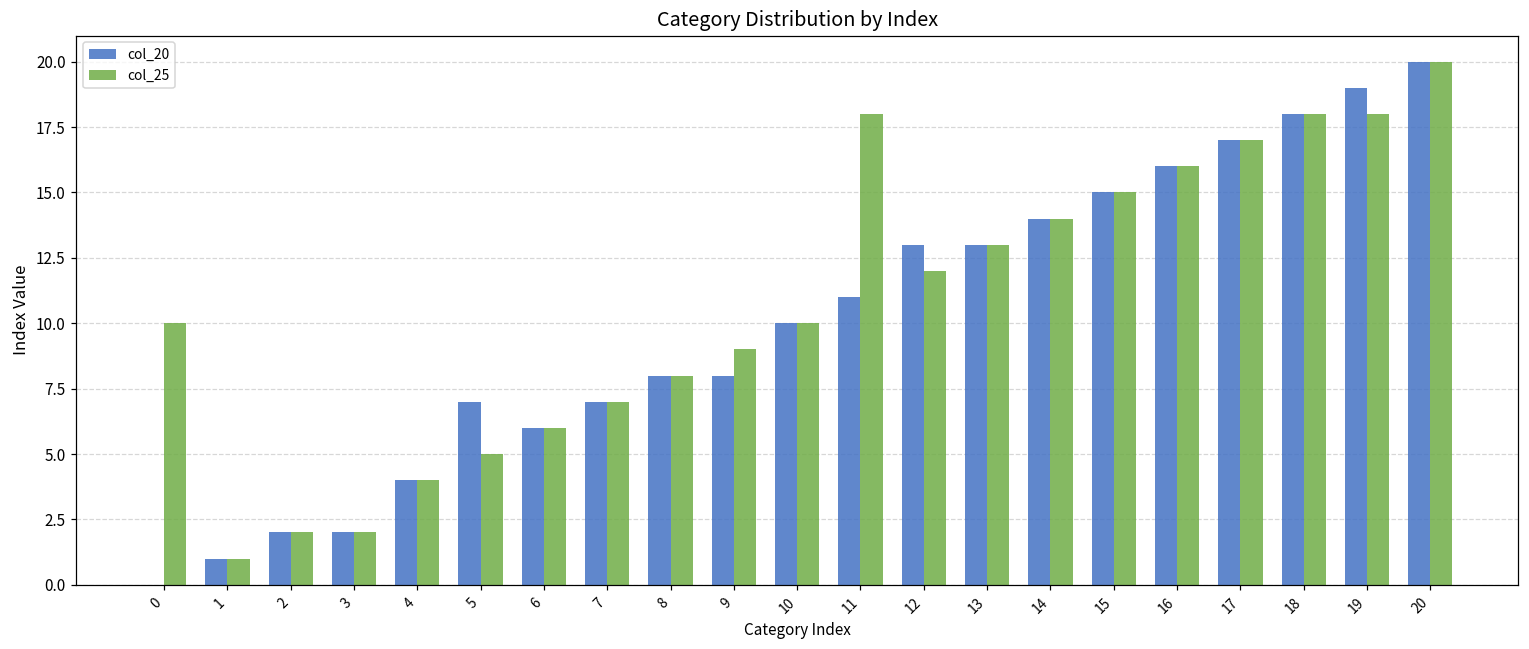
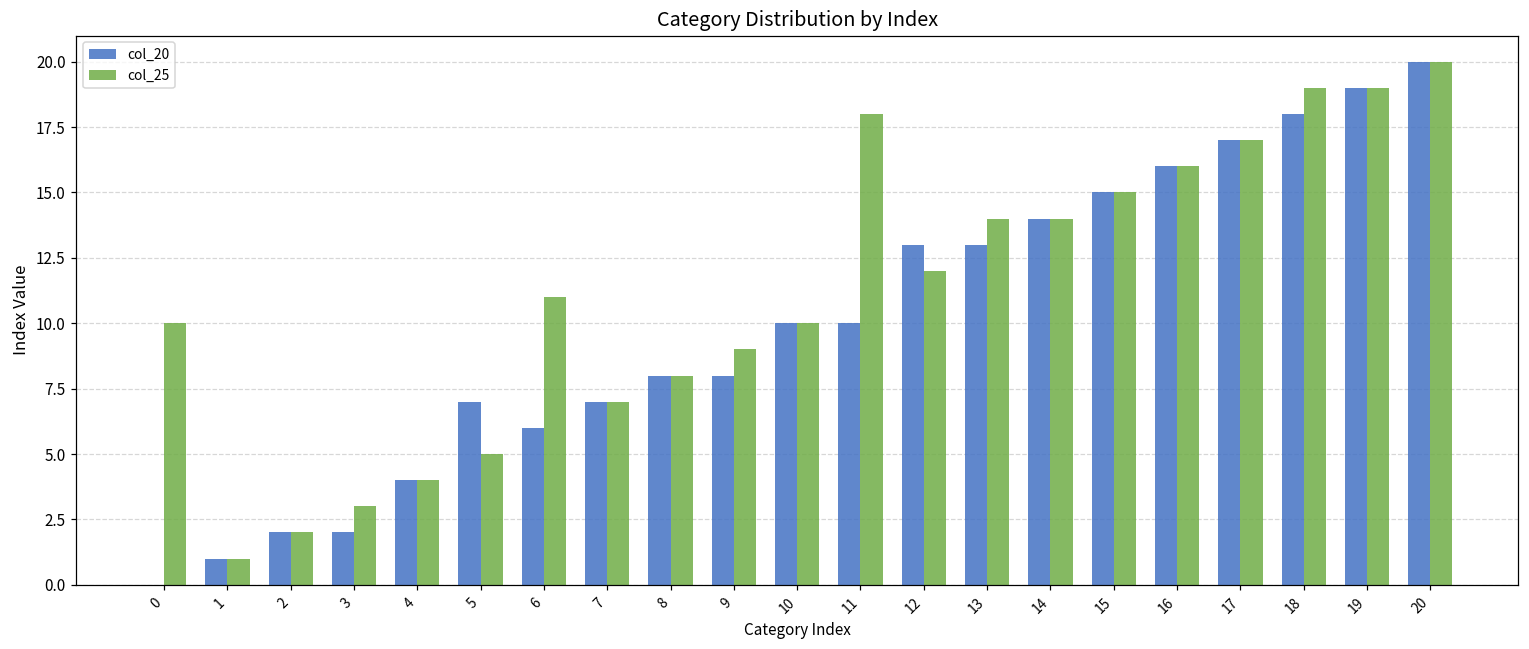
  {
    "col_20": {
      "0": 0,
      "1": 1,
      "2": 2,
      "3": 2,
      "4": 4,
      "5": 7,
      "6": 6,
      "7": 7,
      "8": 8,
      "9": 8,
      "10": 10,
-     "11": 11,
+     "11": 10,
      "12": 13,
      "13": 13,
      "14": 14,
      "15": 15,
      "16": 16,
      "17": 17,
      "18": 18,
      "19": 19,
      "20": 20
    },
    "col_25": {
      "0": 10,
      "1": 1,
      "2": 2,
-     "3": 2,
+     "3": 3,
      "4": 4,
      "5": 5,
-     "6": 6,
+     "6": 11,
      "7": 7,
      "8": 8,
      "9": 9,
      "10": 10,
      "11": 18,
      "12": 12,
-     "13": 13,
+     "13": 14,
      "14": 14,
      "15": 15,
      "16": 16,
      "17": 17,
-     "18": 18,
-     "19": 18,
+     "18": 19,
+     "19": 19,
      "20": 20
    }
  }
